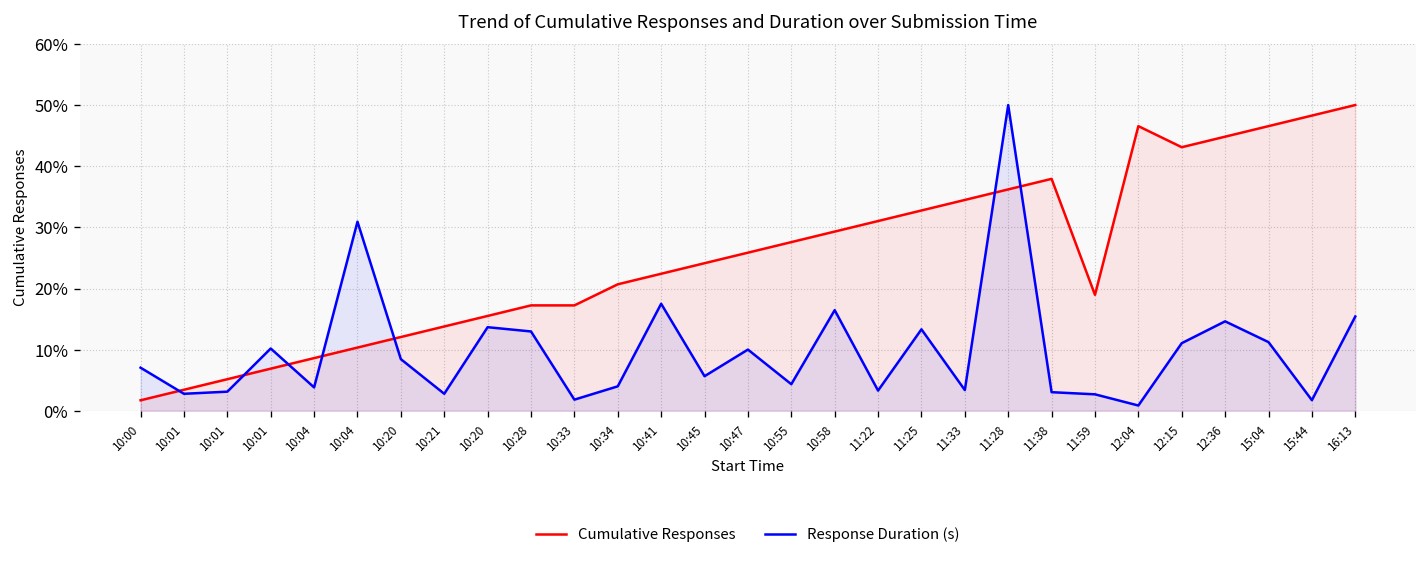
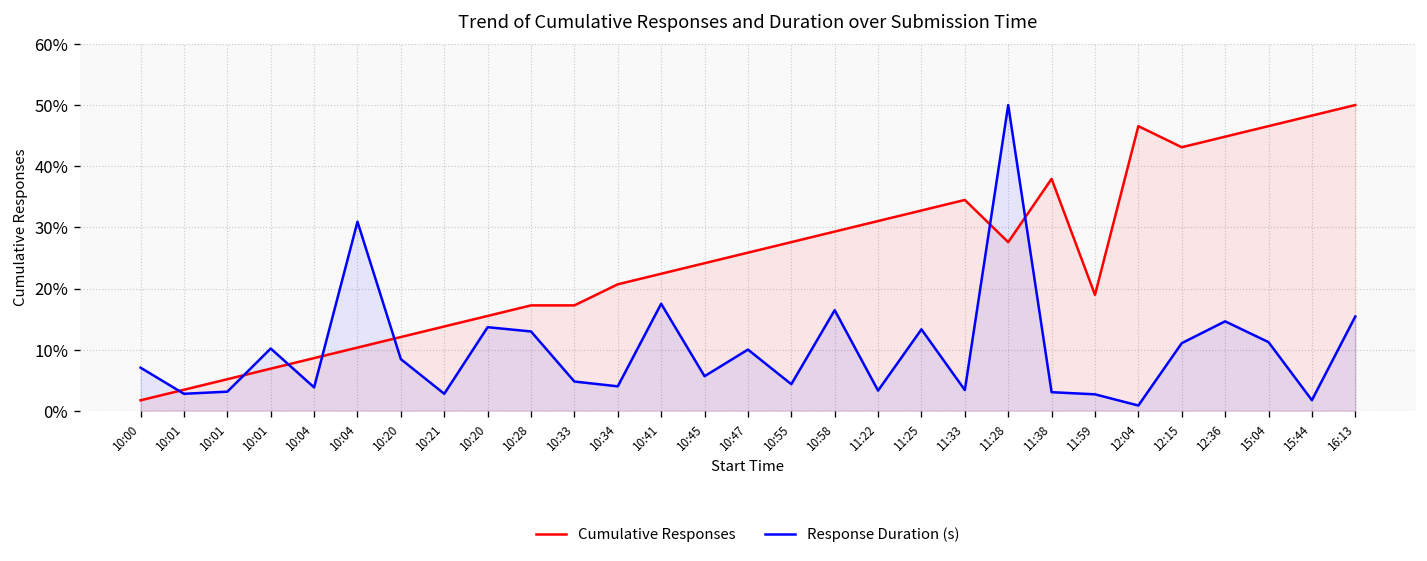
  {
    "Cumulative Responses": {
      "10:00": "2%",
      "10:21": "14%",
      "10:28": "17%",
      "10:33": "17%",
      "10:34": "21%",
      "10:41": "22%",
      "10:45": "24%",
      "10:47": "26%",
      "10:55": "28%",
      "10:58": "29%",
      "11:22": "31%",
      "11:25": "33%",
      "11:33": "34%",
-     "11:28": "36%",
+     "11:28": "28%",
      "11:38": "38%",
      "11:59": "19%",
      "12:04": "47%",
      "12:15": "43%",
      "12:36": "45%",
      "15:04": "47%",
      "15:44": "48%",
      "16:13": "50%"
    },
    "Response Duration (s)": {
      "10:00": "7%",
      "10:21": "3%",
      "10:28": "13%",
-     "10:33": "2%",
+     "10:33": "5%",
      "10:34": "4%",
      "10:41": "18%",
      "10:45": "6%",
      "10:47": "10%",
      "10:55": "4%",
      "10:58": "16%",
      "11:22": "3%",
      "11:25": "13%",
      "11:33": "3%",
      "11:28": "50%",
      "11:38": "3%",
      "11:59": "3%",
      "12:04": "1%",
      "12:15": "11%",
      "12:36": "15%",
      "15:04": "11%",
      "15:44": "2%",
      "16:13": "15%"
    }
  }
